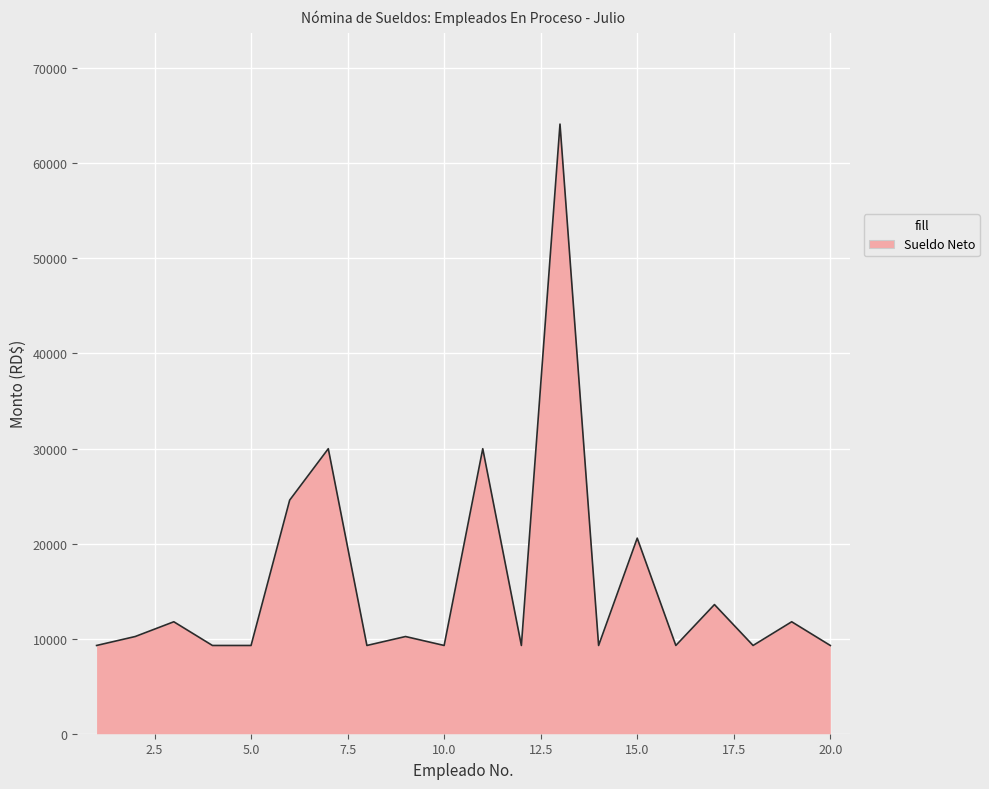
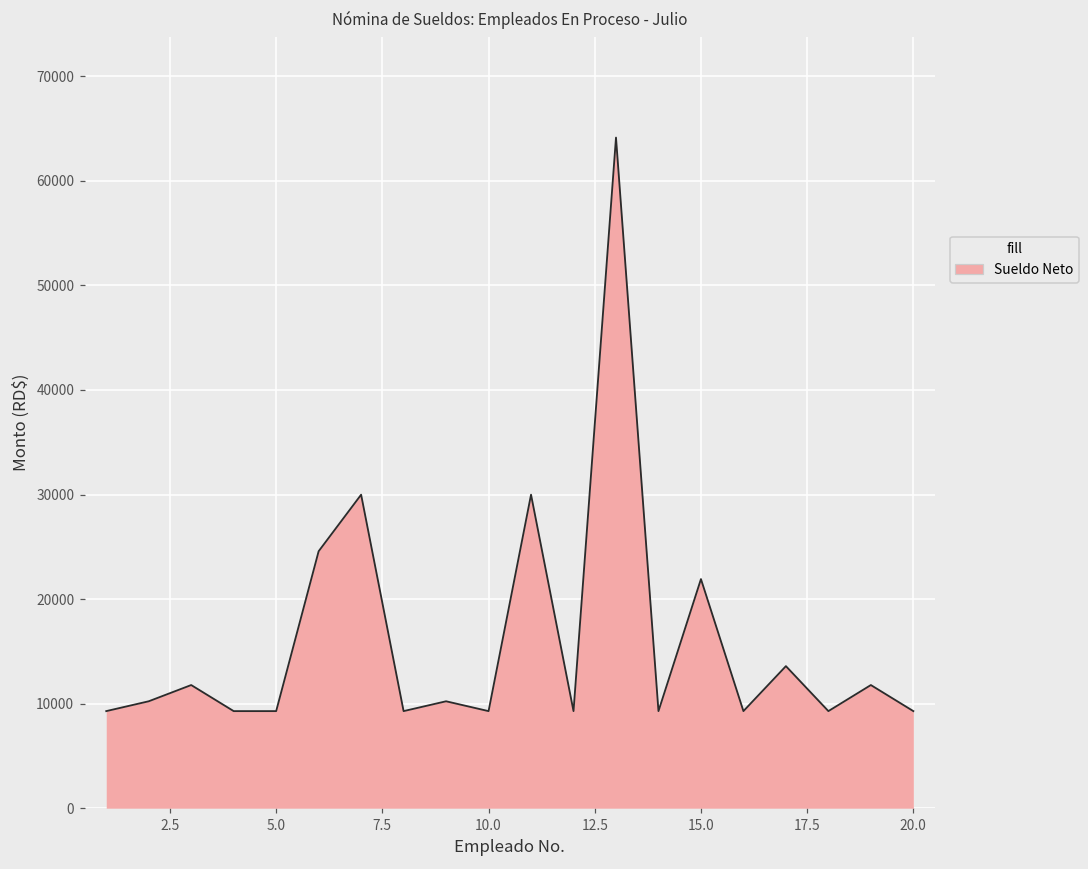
  {
    "5.0": 9000,
    "10.0": 9000,
-   "15.0": 21000,
+   "15.0": 22000,
    "20.0": 9000
  }
